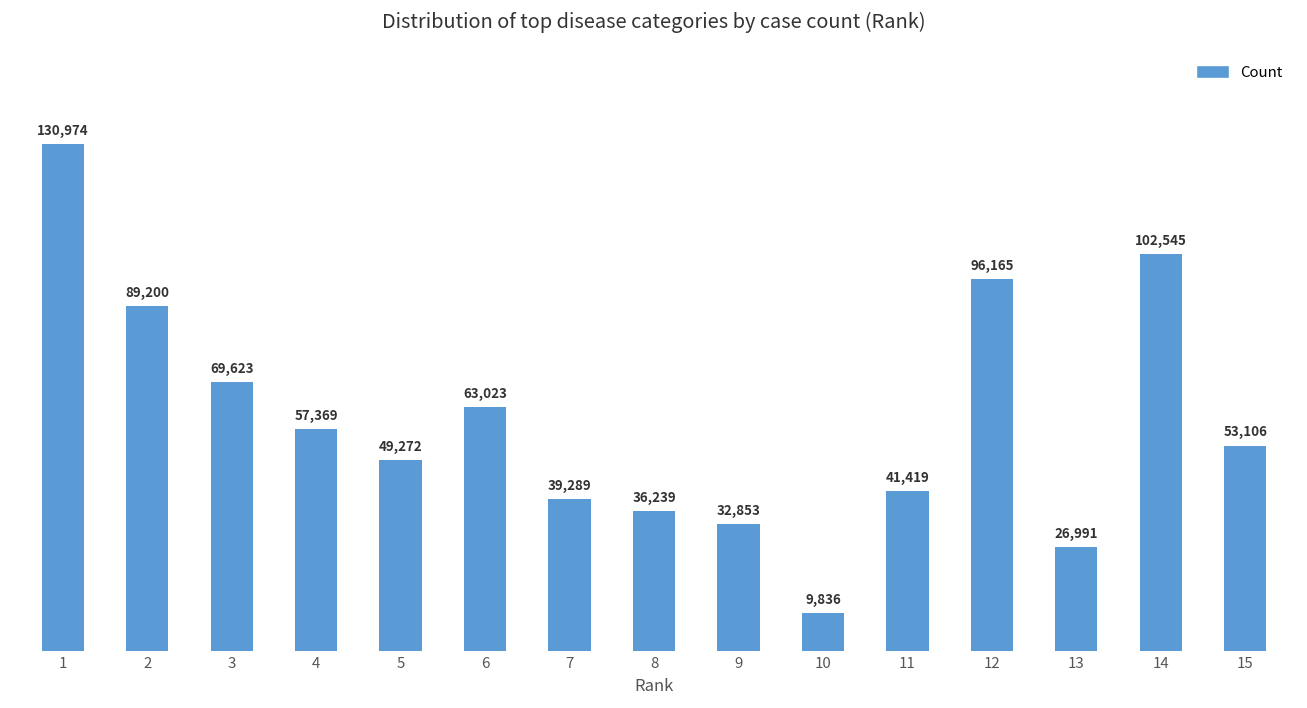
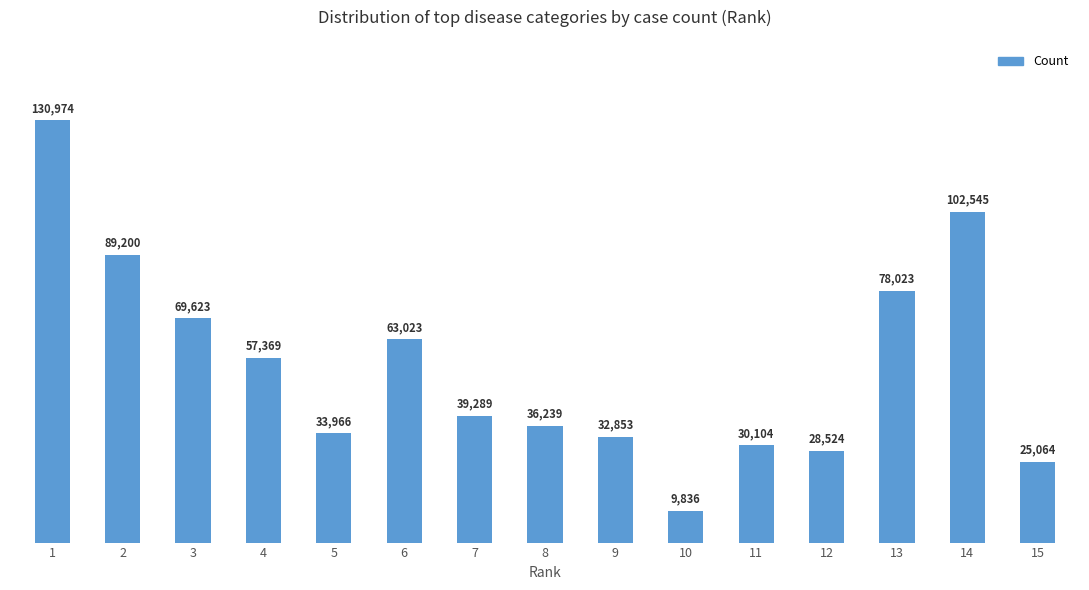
  {
    "1": "130,974",
    "2": "89,200",
    "3": "69,623",
    "4": "57,369",
-   "5": "49,272",
+   "5": "33,966",
    "6": "63,023",
    "7": "39,289",
    "8": "36,239",
    "9": "32,853",
    "10": "9,836",
-   "11": "41,419",
-   "12": "96,165",
-   "13": "26,991",
+   "11": "30,104",
+   "12": "28,524",
+   "13": "78,023",
    "14": "102,545",
-   "15": "53,106"
+   "15": "25,064"
  }
